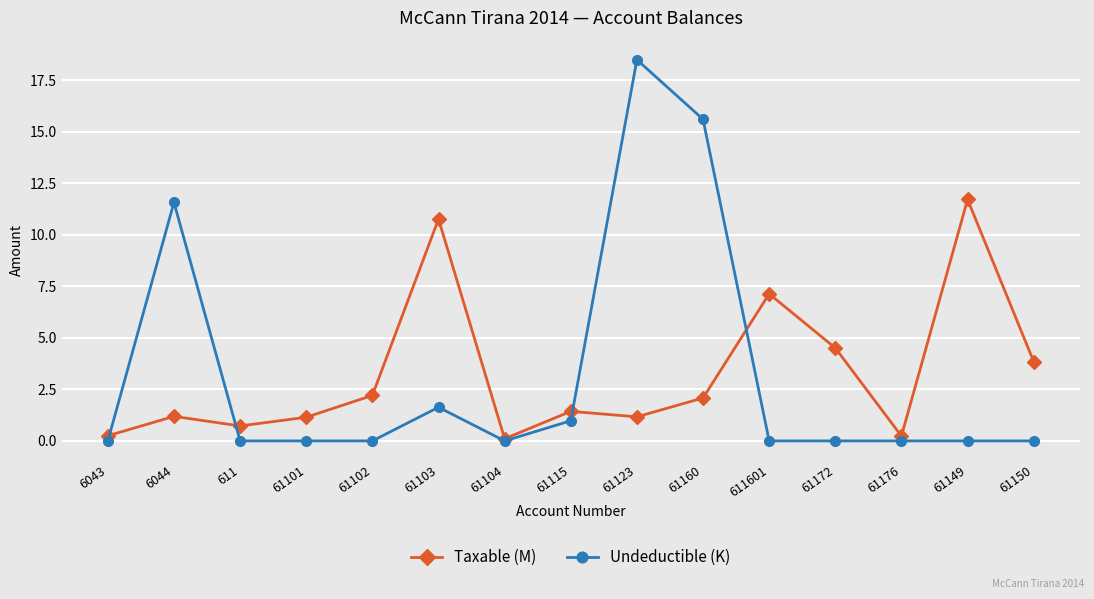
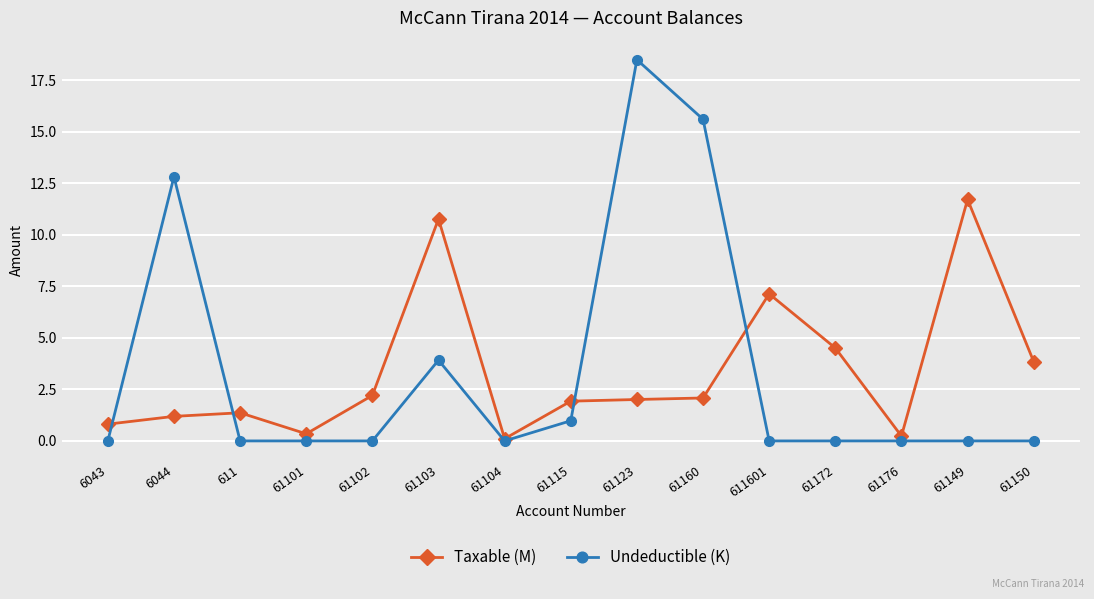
  {
    "Taxable (M)": {
-     "6043": 0.3,
+     "6043": 0.8,
      "6044": 1.2,
-     "611": 0.7,
-     "61101": 1.1,
+     "611": 1.4,
+     "61101": 0.3,
      "61102": 2.2,
      "61103": 10.8,
-     "61115": 1.4,
-     "61123": 1.2,
+     "61115": 1.9,
+     "61123": 2.0,
      "61160": 2.1,
      "611601": 7.1,
      "61172": 4.5,
      "61176": 0.2,
      "61149": 11.7,
      "61150": 3.8
    },
    "Undeductible (K)": {
      "6043": 0.0,
-     "6044": 11.6,
+     "6044": 12.8,
      "611": 0.0,
      "61101": 0.0,
      "61102": 0.0,
-     "61103": 1.6,
+     "61103": 3.9,
      "61115": 1.0,
      "61123": 18.5,
      "61160": 15.6,
      "611601": 0.0,
      "61172": 0.0,
      "61176": 0.0,
      "61149": 0.0,
      "61150": 0.0
    }
  }
